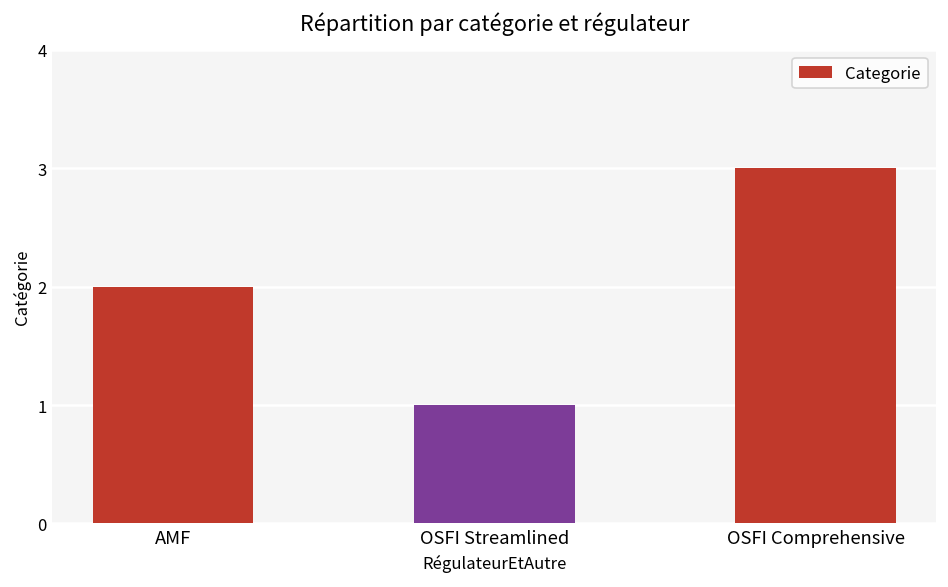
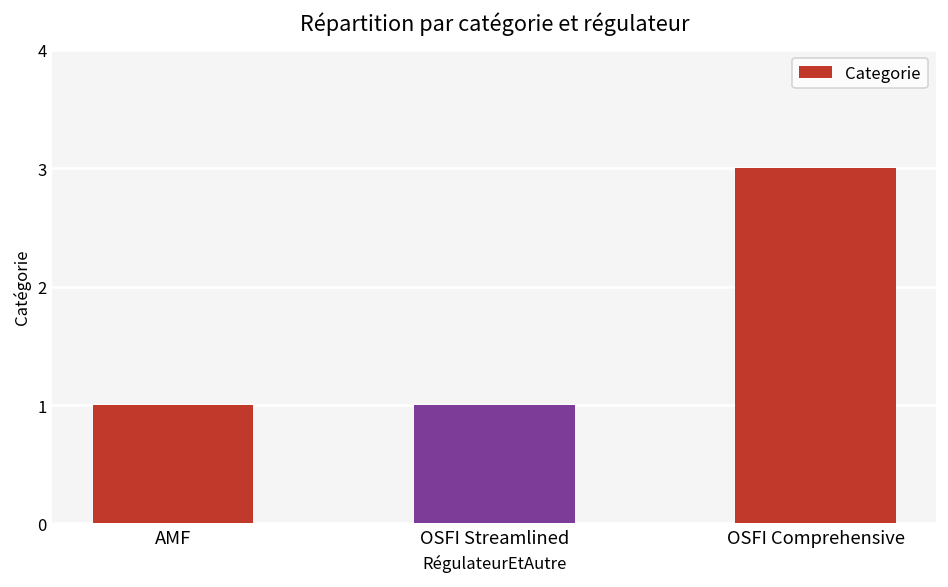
  {
-   "AMF": 2,
+   "AMF": 1,
    "OSFI Streamlined": 1,
    "OSFI Comprehensive": 3
  }
